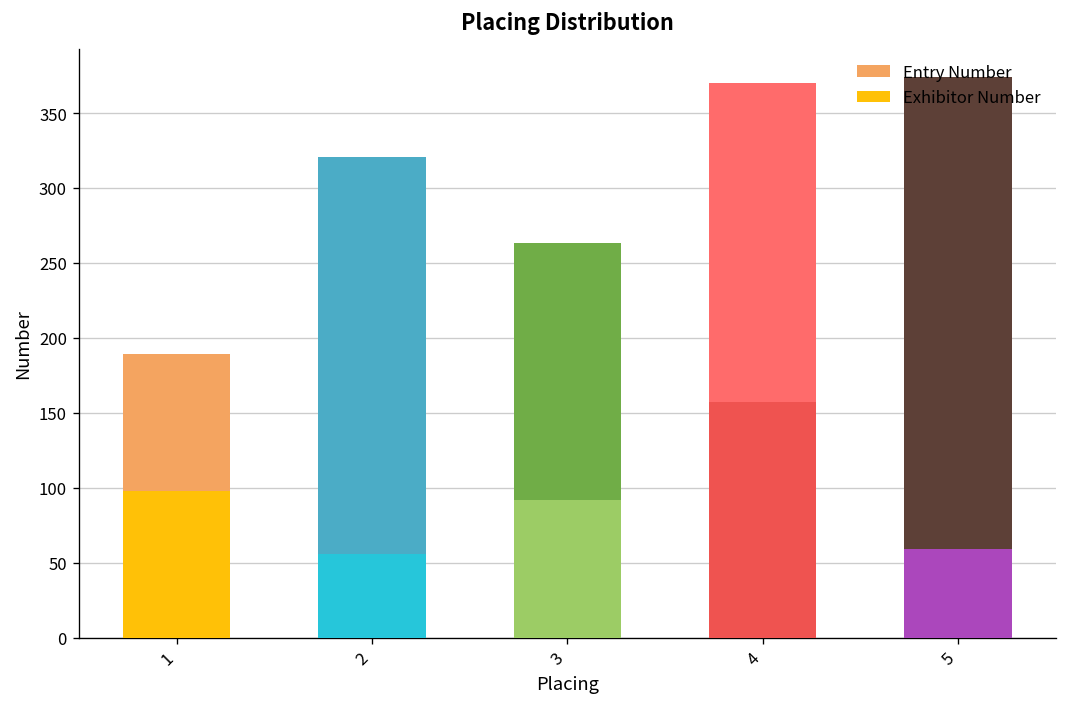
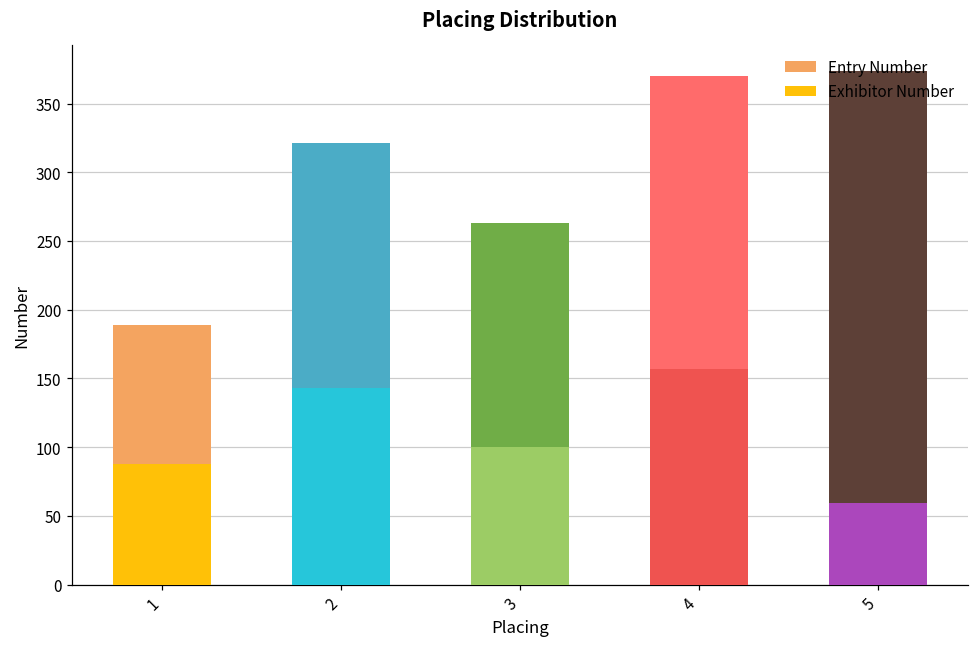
  {
    "Entry Number": {
      "1": 189,
      "2": 321,
      "3": 263,
      "4": 370,
      "5": 374
    },
    "Exhibitor Number": {
-     "1": 98,
-     "2": 56,
-     "3": 92
+     "1": 88,
+     "2": 143,
+     "3": 100
    }
  }
